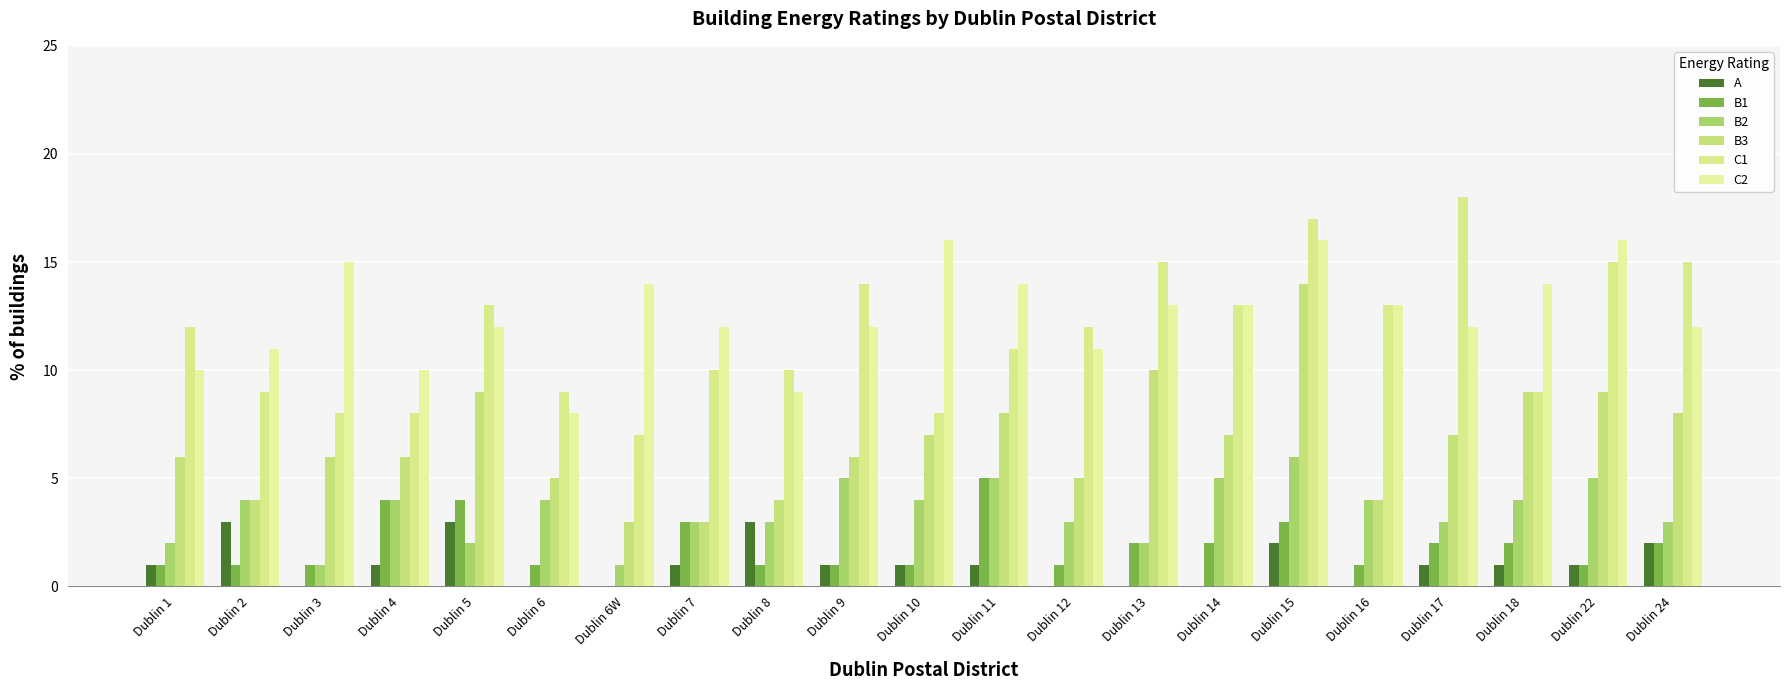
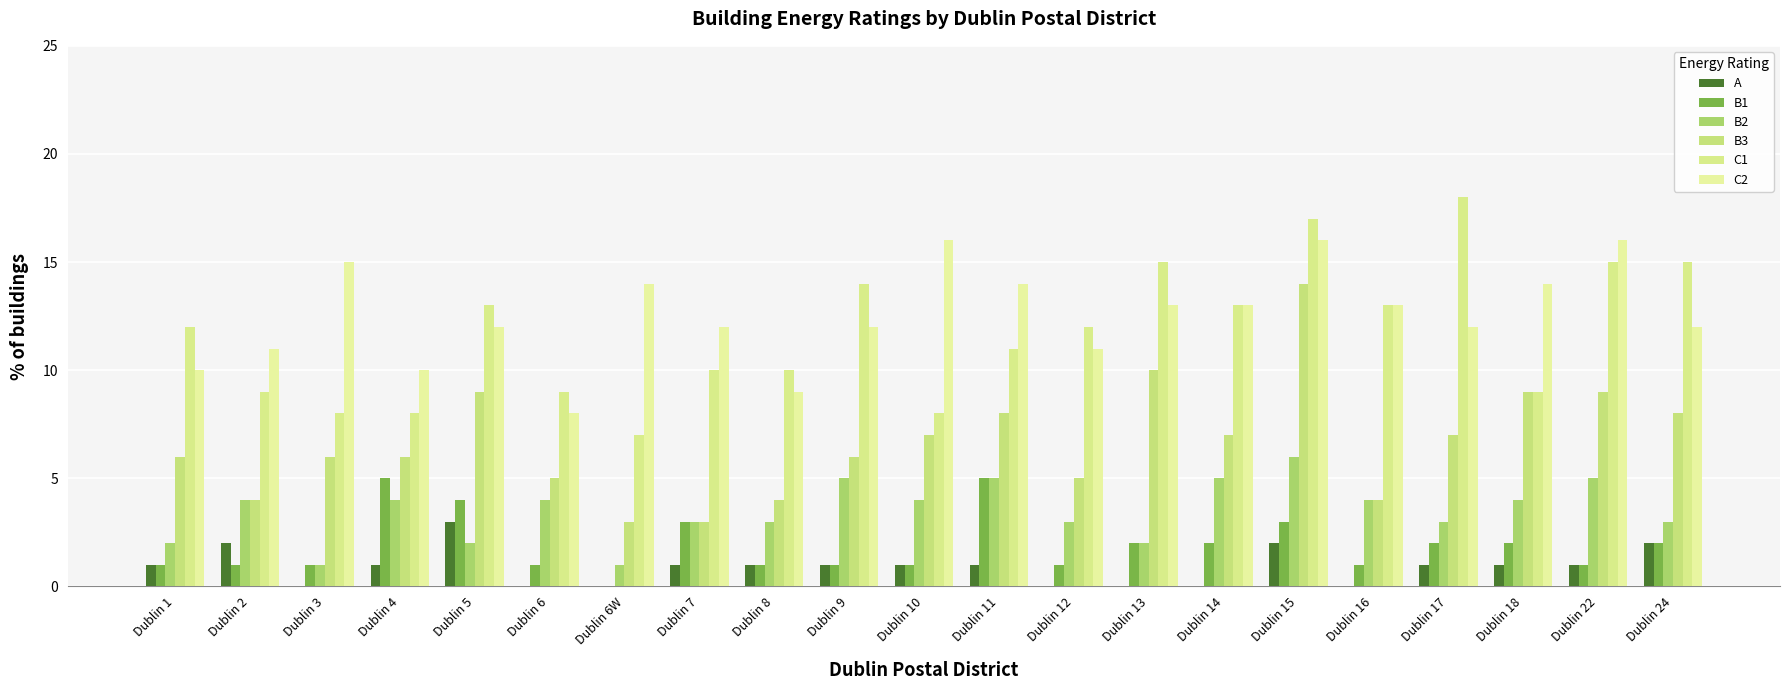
  {
    "A": {
      "Dublin 1": 1,
-     "Dublin 2": 3,
+     "Dublin 2": 2,
      "Dublin 3": 0,
      "Dublin 4": 1,
      "Dublin 5": 3,
      "Dublin 6": 0,
      "Dublin 6W": 0,
      "Dublin 7": 1,
-     "Dublin 8": 3,
+     "Dublin 8": 1,
      "Dublin 9": 1,
      "Dublin 10": 1,
      "Dublin 11": 1,
      "Dublin 12": 0,
      "Dublin 13": 0,
      "Dublin 14": 0,
      "Dublin 15": 2,
      "Dublin 16": 0,
      "Dublin 17": 1,
      "Dublin 18": 1,
      "Dublin 22": 1,
      "Dublin 24": 2
    },
    "B1": {
      "Dublin 1": 1,
      "Dublin 2": 1,
      "Dublin 3": 1,
-     "Dublin 4": 4,
+     "Dublin 4": 5,
      "Dublin 5": 4,
      "Dublin 6": 1,
      "Dublin 6W": 0,
      "Dublin 7": 3,
      "Dublin 8": 1,
      "Dublin 9": 1,
      "Dublin 10": 1,
      "Dublin 11": 5,
      "Dublin 12": 1,
      "Dublin 13": 2,
      "Dublin 14": 2,
      "Dublin 15": 3,
      "Dublin 16": 1,
      "Dublin 17": 2,
      "Dublin 18": 2,
      "Dublin 22": 1,
      "Dublin 24": 2
    }
  }
